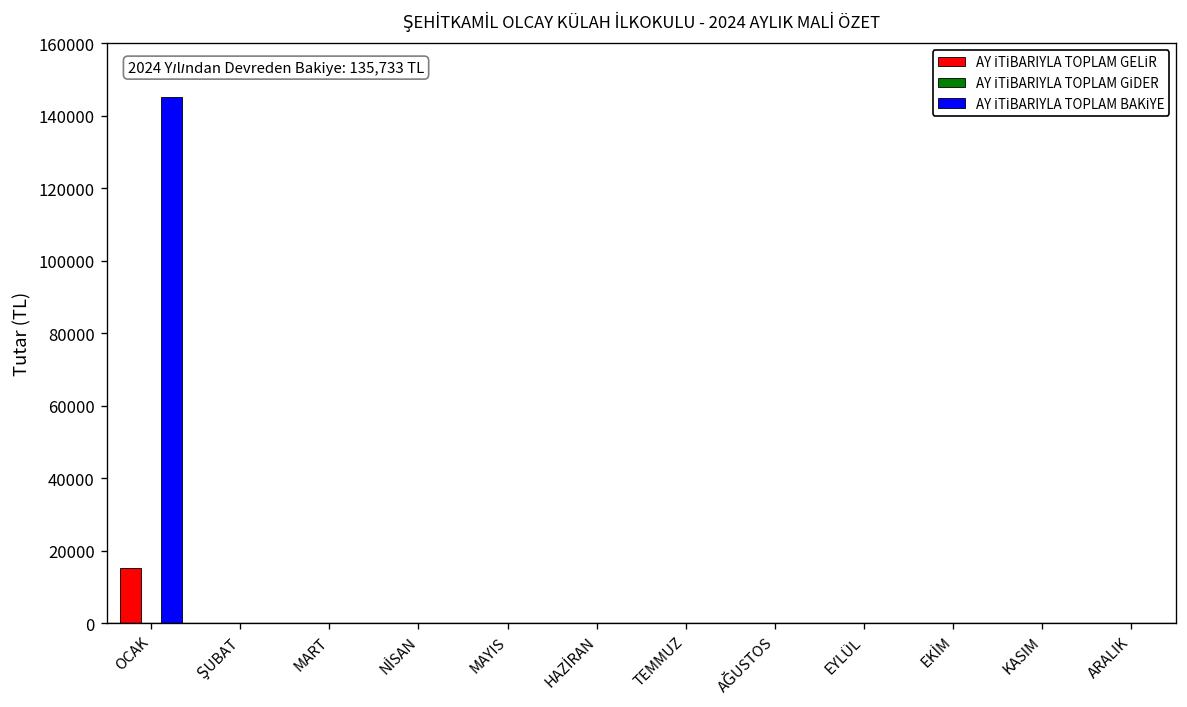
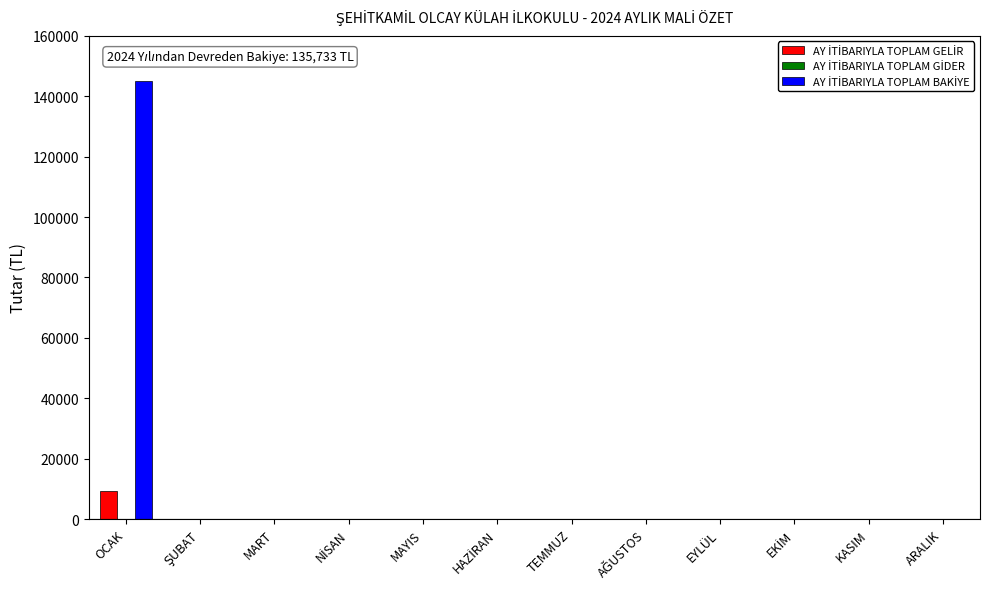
  {
    "AY İTİBARIYLA TOPLAM GELİR": {
-     "OCAK": 15000,
+     "OCAK": 9000,
      "ŞUBAT": 0,
      "MART": 0,
      "NİSAN": 0,
      "MAYIS": 0,
      "HAZİRAN": 0,
      "TEMMUZ": 0,
      "AĞUSTOS": 0,
      "EYLÜL": 0,
      "EKİM": 0,
      "KASIM": 0,
      "ARALIK": 0
    },
    "AY İTİBARIYLA TOPLAM GİDER": {
      "OCAK": 0,
      "ŞUBAT": 0,
      "MART": 0,
      "NİSAN": 0,
      "MAYIS": 0,
      "HAZİRAN": 0,
      "TEMMUZ": 0,
      "AĞUSTOS": 0,
      "EYLÜL": 0,
      "EKİM": 0,
      "KASIM": 0,
      "ARALIK": 0
    },
    "AY İTİBARIYLA TOPLAM BAKİYE": {
      "ŞUBAT": 0,
      "MART": 0,
      "NİSAN": 0,
      "MAYIS": 0,
      "HAZİRAN": 0,
      "TEMMUZ": 0,
      "AĞUSTOS": 0,
      "EYLÜL": 0,
      "EKİM": 0,
      "KASIM": 0,
      "ARALIK": 0
    }
  }
